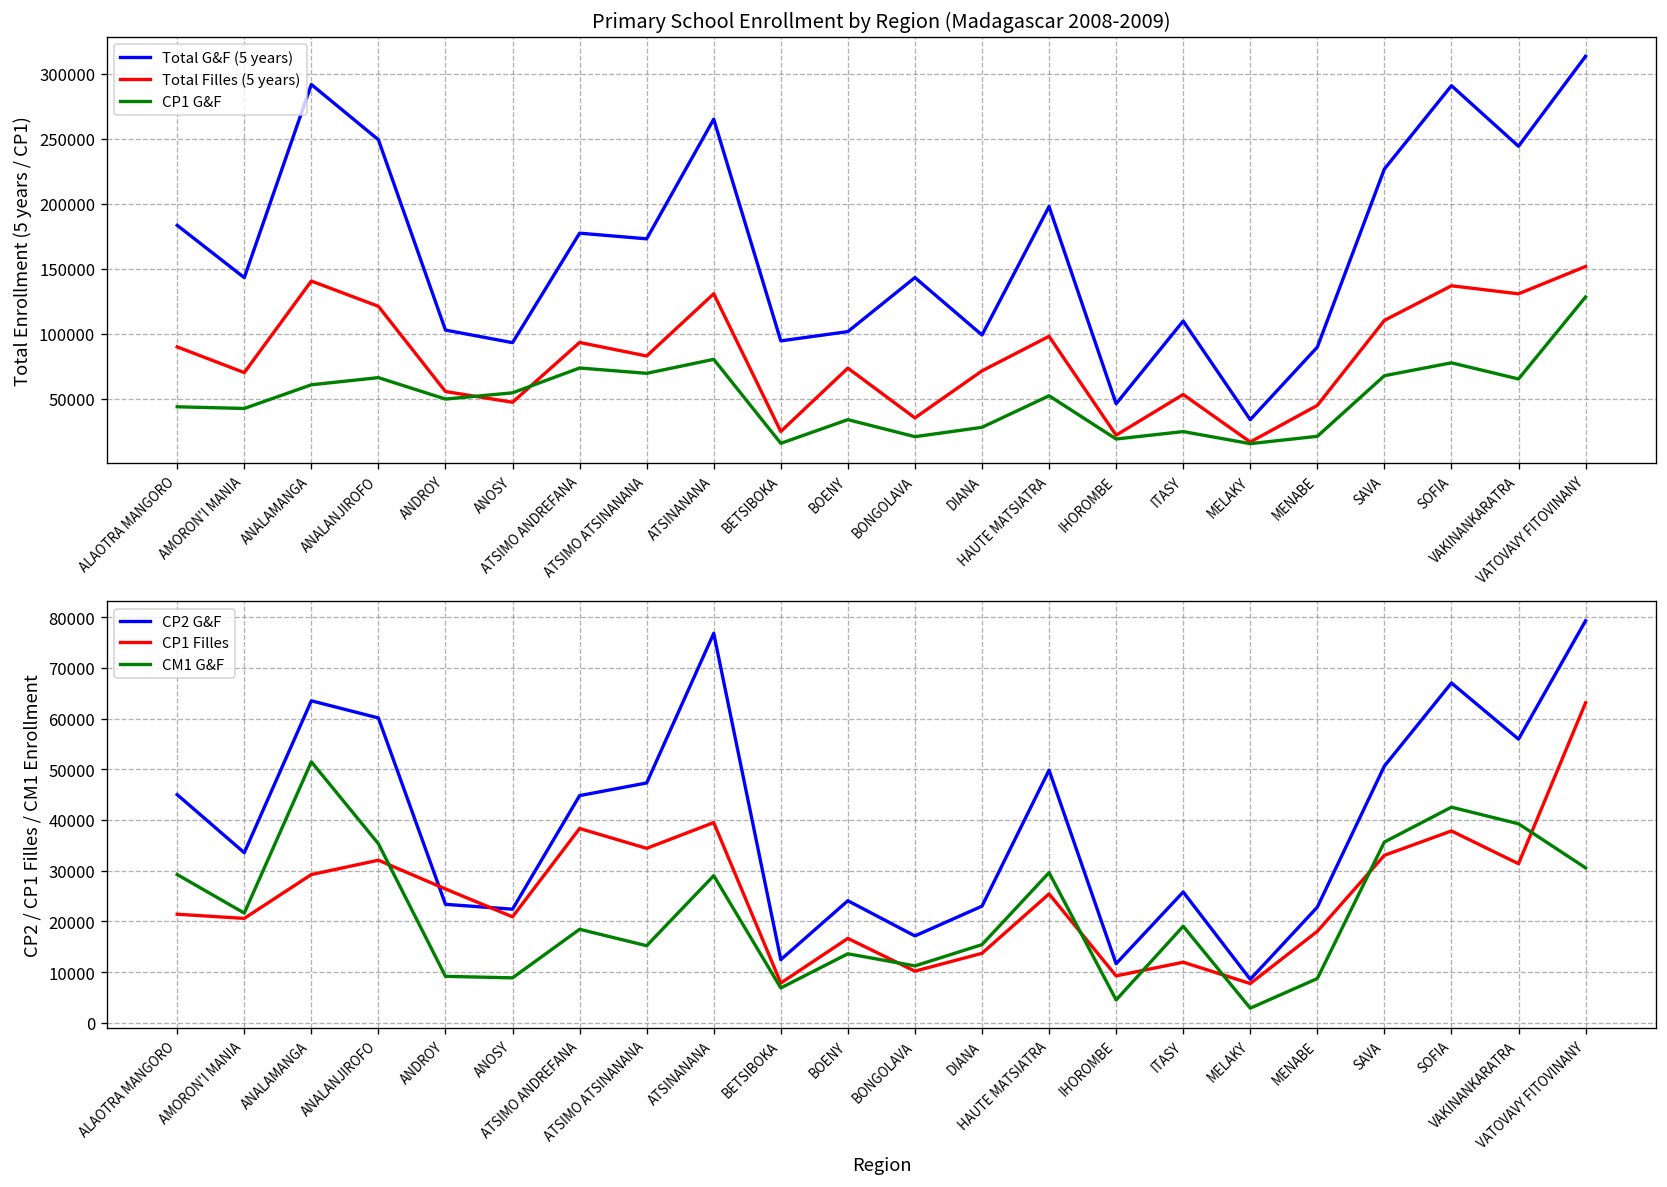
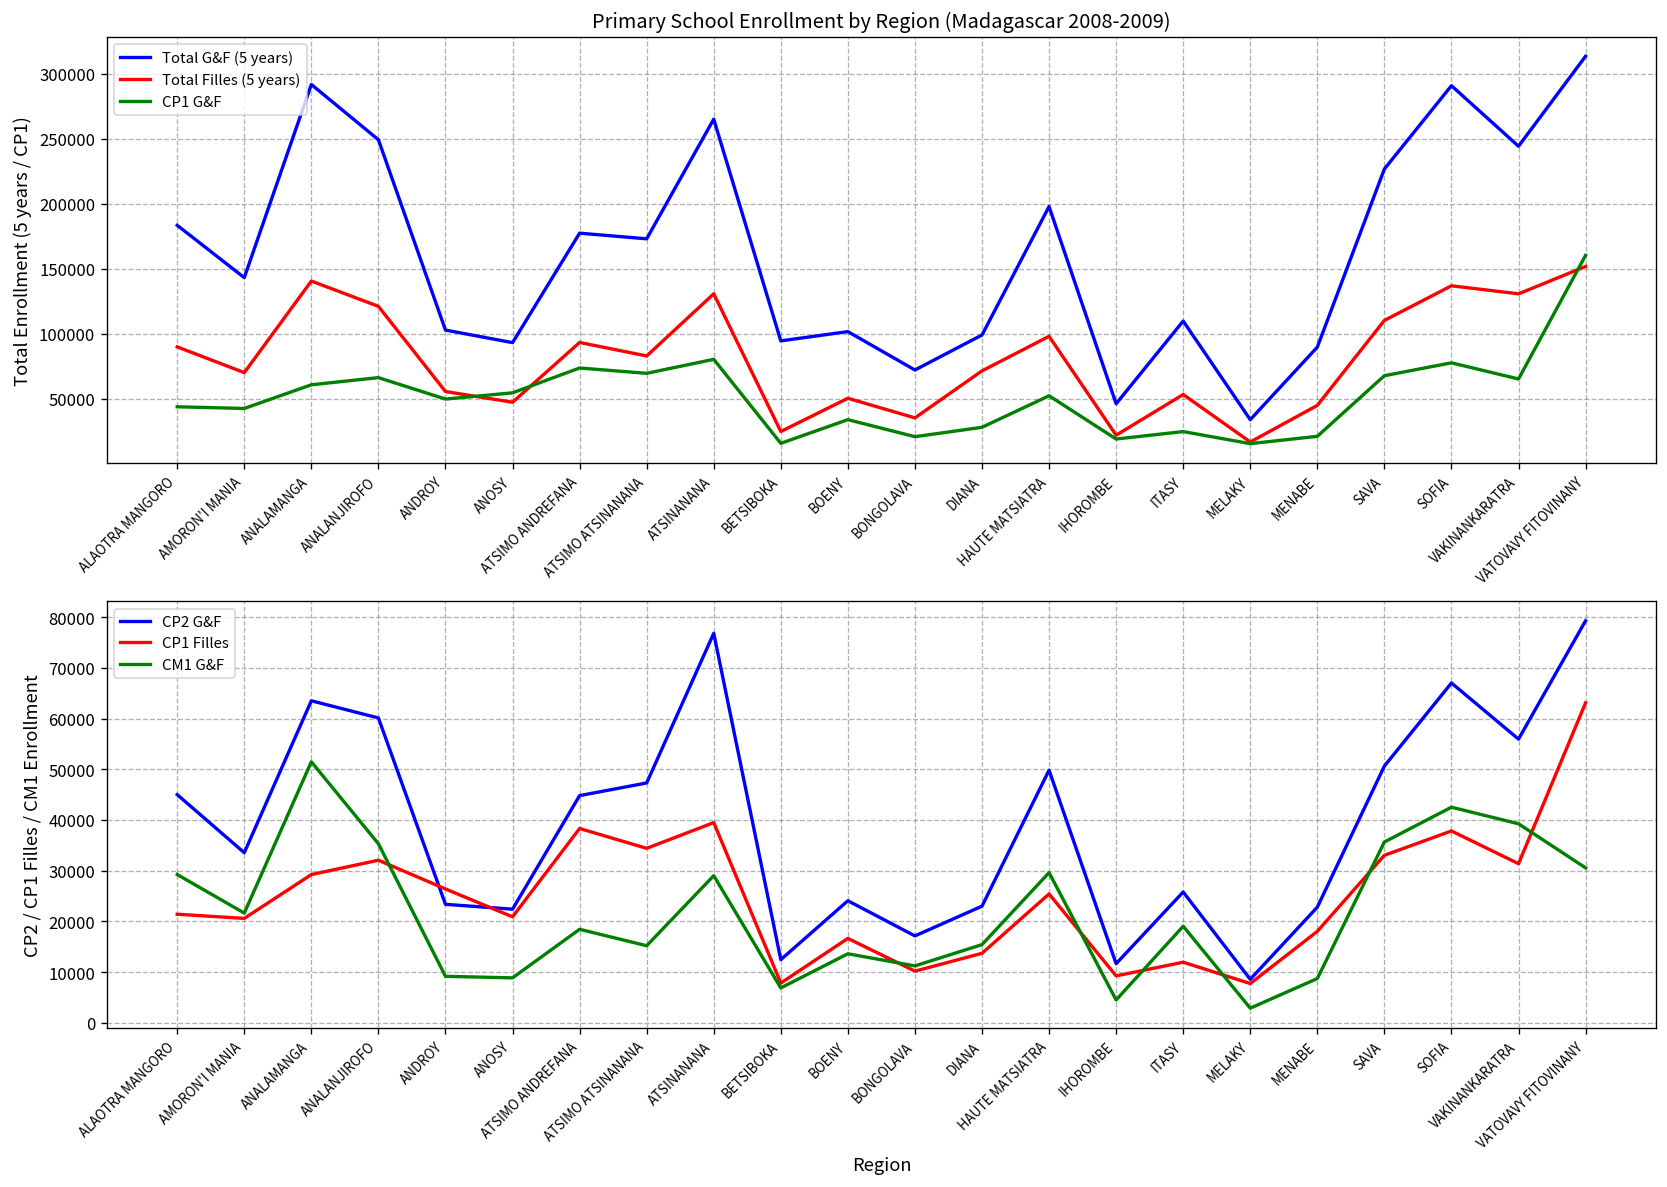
  {
    "Primary School Enrollment by Region (Madagascar 2008-2009)": {
      "Total G&F (5 years)": {
        "ALAOTRA MANGORO": 184000,
        "AMORON'I MANIA": 143000,
        "ANALAMANGA": 292000,
        "ANALANJIROFO": 249000,
        "ANDROY": 103000,
        "ANOSY": 93000,
        "ATSIMO ANDREFANA": 177000,
        "ATSIMO ATSINANANA": 173000,
        "ATSINANANA": 265000,
        "BETSIBOKA": 95000,
        "BOENY": 102000,
-       "BONGOLAVA": 143000,
+       "BONGOLAVA": 72000,
        "DIANA": 99000,
        "HAUTE MATSIATRA": 198000,
        "IHOROMBE": 46000,
        "ITASY": 110000,
        "MELAKY": 34000,
        "MENABE": 90000,
        "SAVA": 227000,
        "SOFIA": 291000,
        "VAKINANKARATRA": 244000,
        "VATOVAVY FITOVINANY": 314000
      },
      "Total Filles (5 years)": {
        "ALAOTRA MANGORO": 90000,
        "AMORON'I MANIA": 70000,
        "ANALAMANGA": 141000,
        "ANALANJIROFO": 121000,
        "ANDROY": 56000,
        "ANOSY": 47000,
        "ATSIMO ANDREFANA": 93000,
        "ATSIMO ATSINANANA": 83000,
        "ATSINANANA": 131000,
        "BETSIBOKA": 25000,
-       "BOENY": 74000,
+       "BOENY": 51000,
        "BONGOLAVA": 35000,
        "DIANA": 72000,
        "HAUTE MATSIATRA": 98000,
        "IHOROMBE": 22000,
        "ITASY": 53000,
        "MENABE": 45000,
        "SAVA": 110000,
        "SOFIA": 137000,
        "VAKINANKARATRA": 131000,
        "VATOVAVY FITOVINANY": 152000
      },
      "CP1 G&F": {
        "ALAOTRA MANGORO": 44000,
        "AMORON'I MANIA": 43000,
        "ANALAMANGA": 61000,
        "ANALANJIROFO": 66000,
        "ANDROY": 50000,
        "ANOSY": 55000,
        "ATSIMO ANDREFANA": 74000,
        "ATSIMO ATSINANANA": 70000,
        "ATSINANANA": 80000,
        "BETSIBOKA": 16000,
        "BOENY": 34000,
        "BONGOLAVA": 21000,
        "DIANA": 28000,
        "HAUTE MATSIATRA": 52000,
        "IHOROMBE": 19000,
        "ITASY": 25000,
        "MENABE": 21000,
        "SAVA": 68000,
        "SOFIA": 78000,
        "VAKINANKARATRA": 65000,
-       "VATOVAVY FITOVINANY": 128000
+       "VATOVAVY FITOVINANY": 160000
      }
    }
  }
